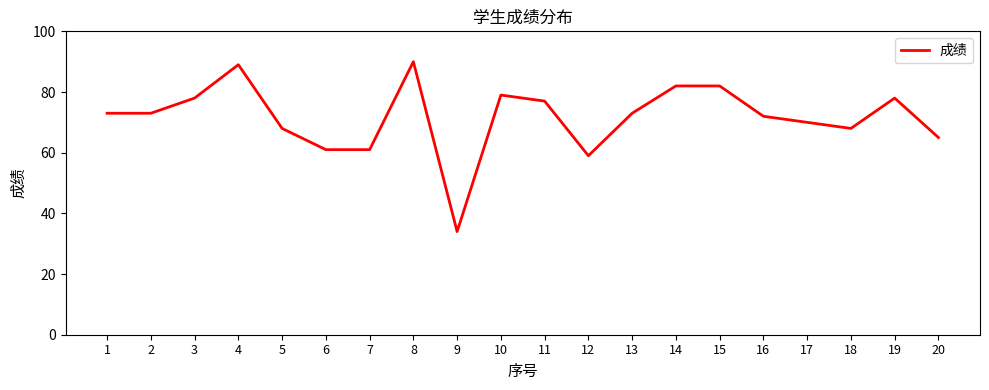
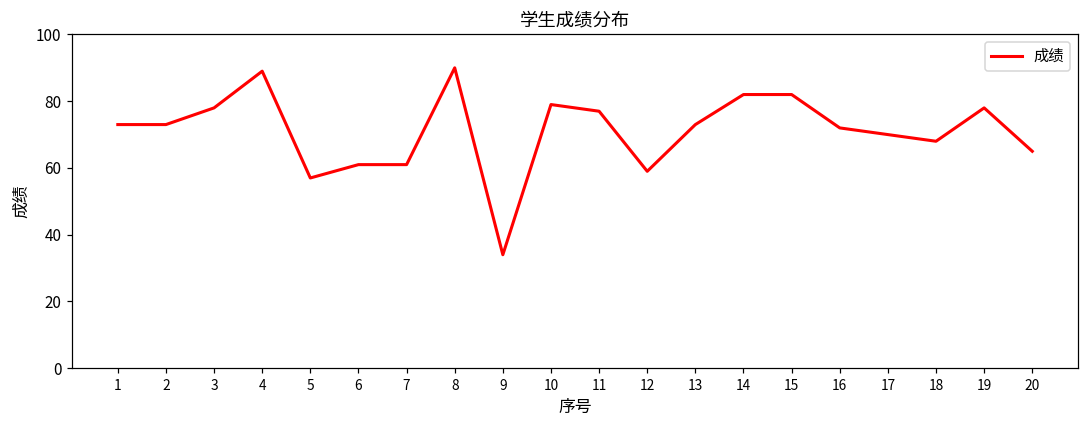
  {
    "1": 73,
    "2": 73,
    "3": 78,
    "4": 89,
-   "5": 68,
+   "5": 57,
    "6": 61,
    "7": 61,
    "8": 90,
    "9": 34,
    "10": 79,
    "11": 77,
    "12": 59,
    "13": 73,
    "14": 82,
    "15": 82,
    "16": 72,
    "17": 70,
    "18": 68,
    "19": 78,
    "20": 65
  }
